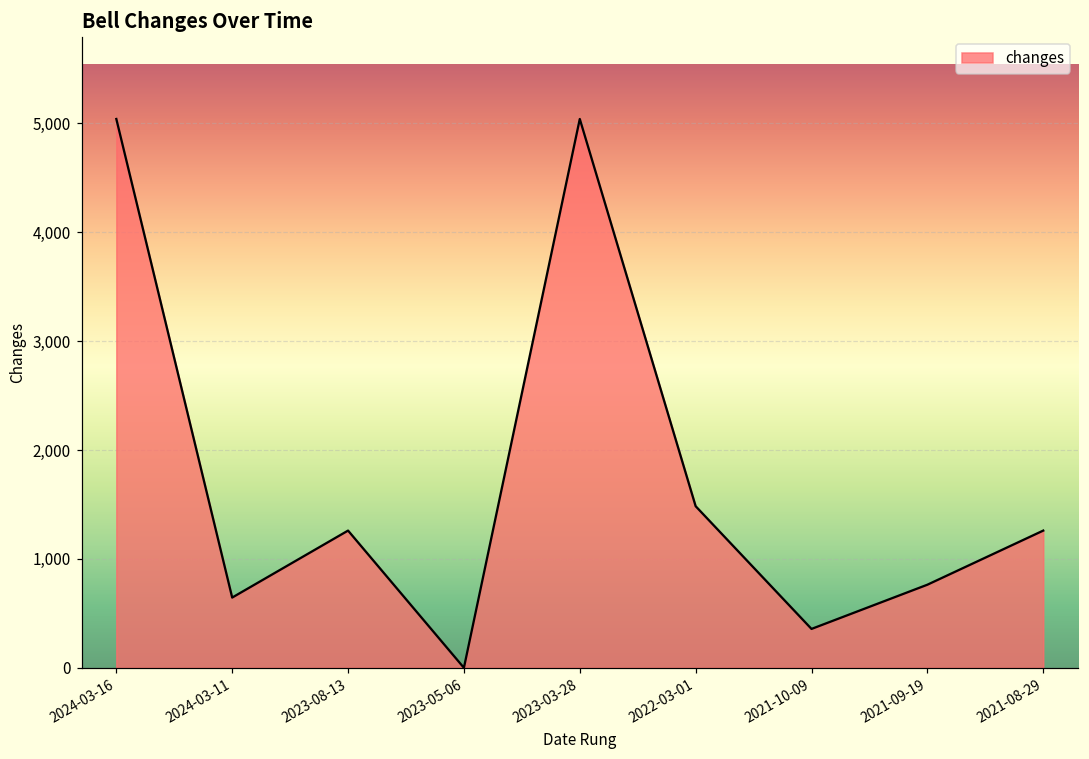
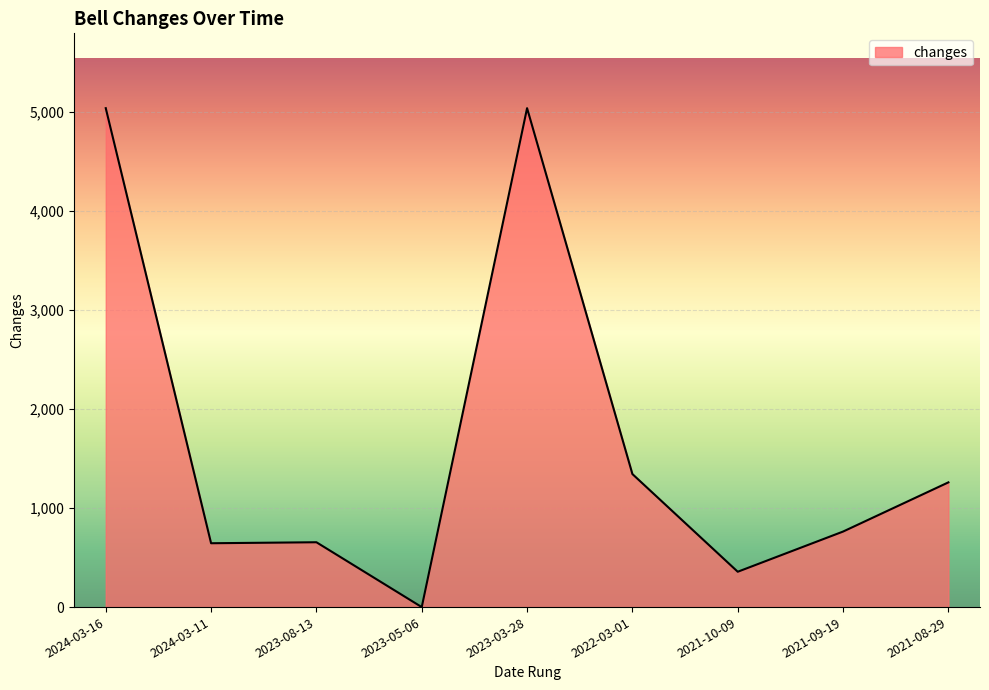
  {
    "2024-03-16": "5,000",
    "2024-03-11": "600",
-   "2023-08-13": "1,300",
+   "2023-08-13": "700",
    "2023-05-06": "0",
    "2023-03-28": "5,000",
-   "2022-03-01": "1,500",
+   "2022-03-01": "1,300",
    "2021-10-09": "400",
    "2021-09-19": "800",
    "2021-08-29": "1,300"
  }
